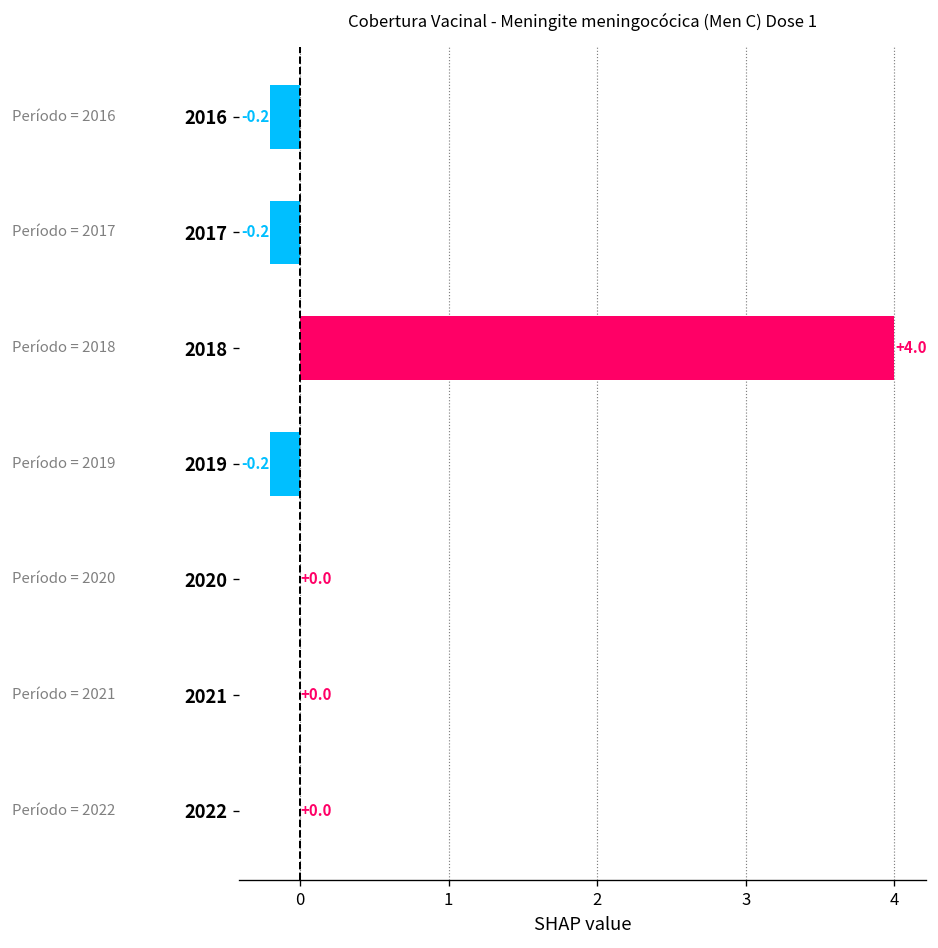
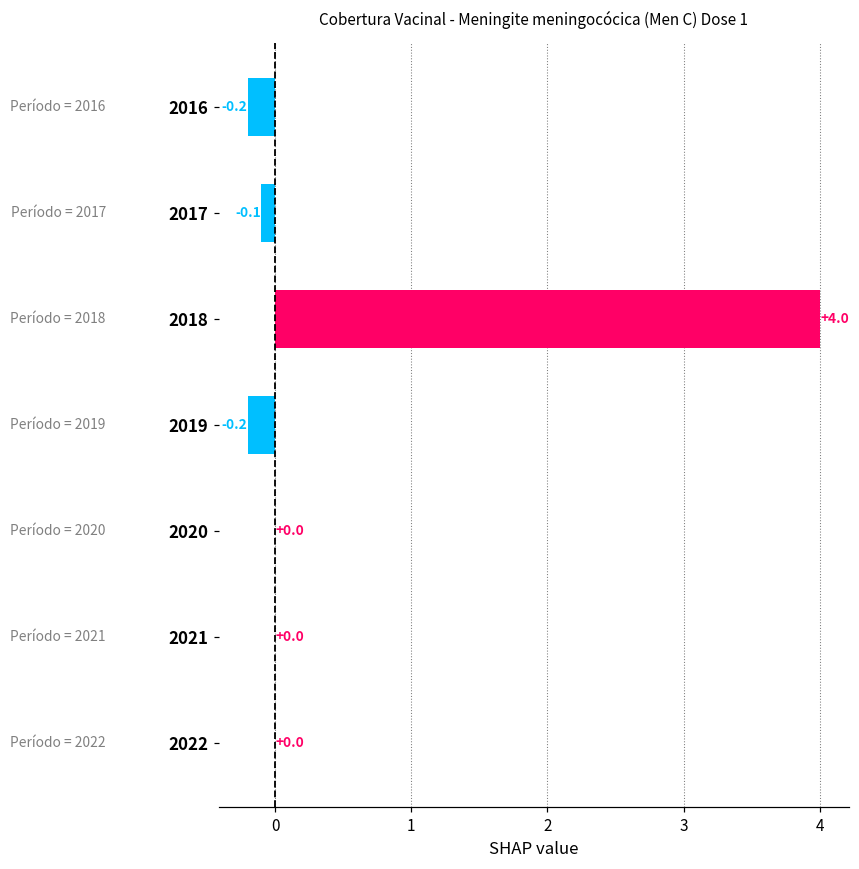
  {
    "2016": "-0.2",
-   "2017": "-0.2",
+   "2017": "-0.1",
    "2018": "+4.0",
    "2019": "-0.2",
    "2020": "+0.0",
    "2021": "+0.0",
    "2022": "+0.0"
  }
